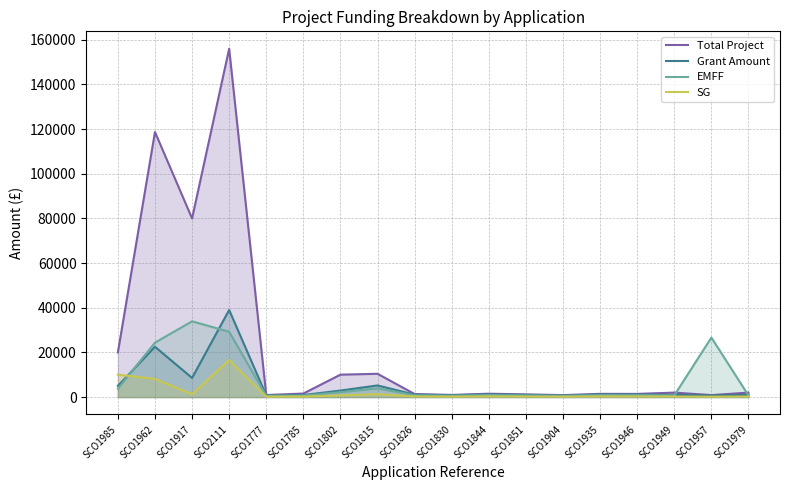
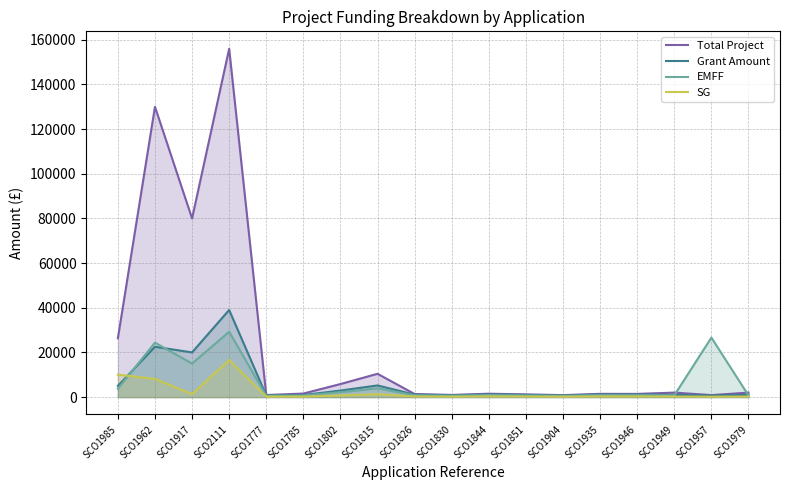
  {
    "Total Project": {
-     "SCO1985": 20000,
-     "SCO1962": 119000,
+     "SCO1985": 26000,
+     "SCO1962": 130000,
      "SCO1917": 80000,
      "SCO2111": 156000,
-     "SCO1802": 10000,
+     "SCO1802": 6000,
      "SCO1815": 10000
    },
    "Grant Amount": {
      "SCO1985": 5000,
      "SCO1962": 23000,
-     "SCO1917": 9000,
+     "SCO1917": 20000,
      "SCO2111": 39000,
      "SCO1815": 5000
    },
    "EMFF": {
      "SCO1985": 4000,
      "SCO1962": 24000,
-     "SCO1917": 34000,
+     "SCO1917": 15000,
      "SCO2111": 29000,
      "SCO1815": 4000,
      "SCO1957": 27000
    },
    "SG": {
      "SCO1985": 10000,
      "SCO1962": 8000,
      "SCO1917": 1000,
      "SCO2111": 17000,
      "SCO1802": 1000,
      "SCO1815": 1000
    }
  }
